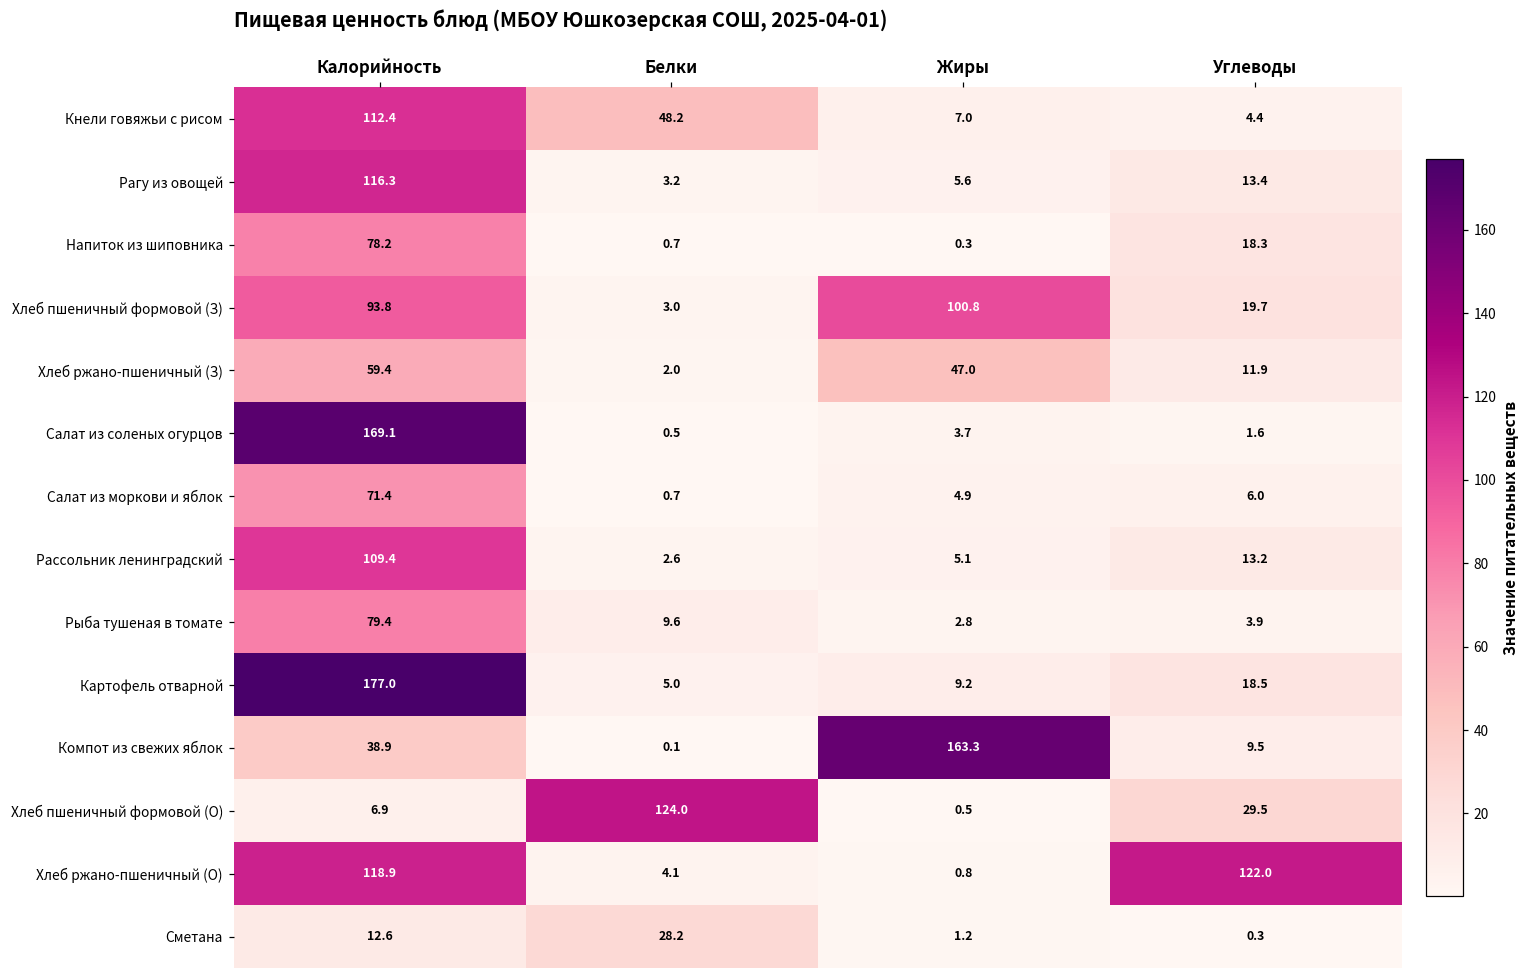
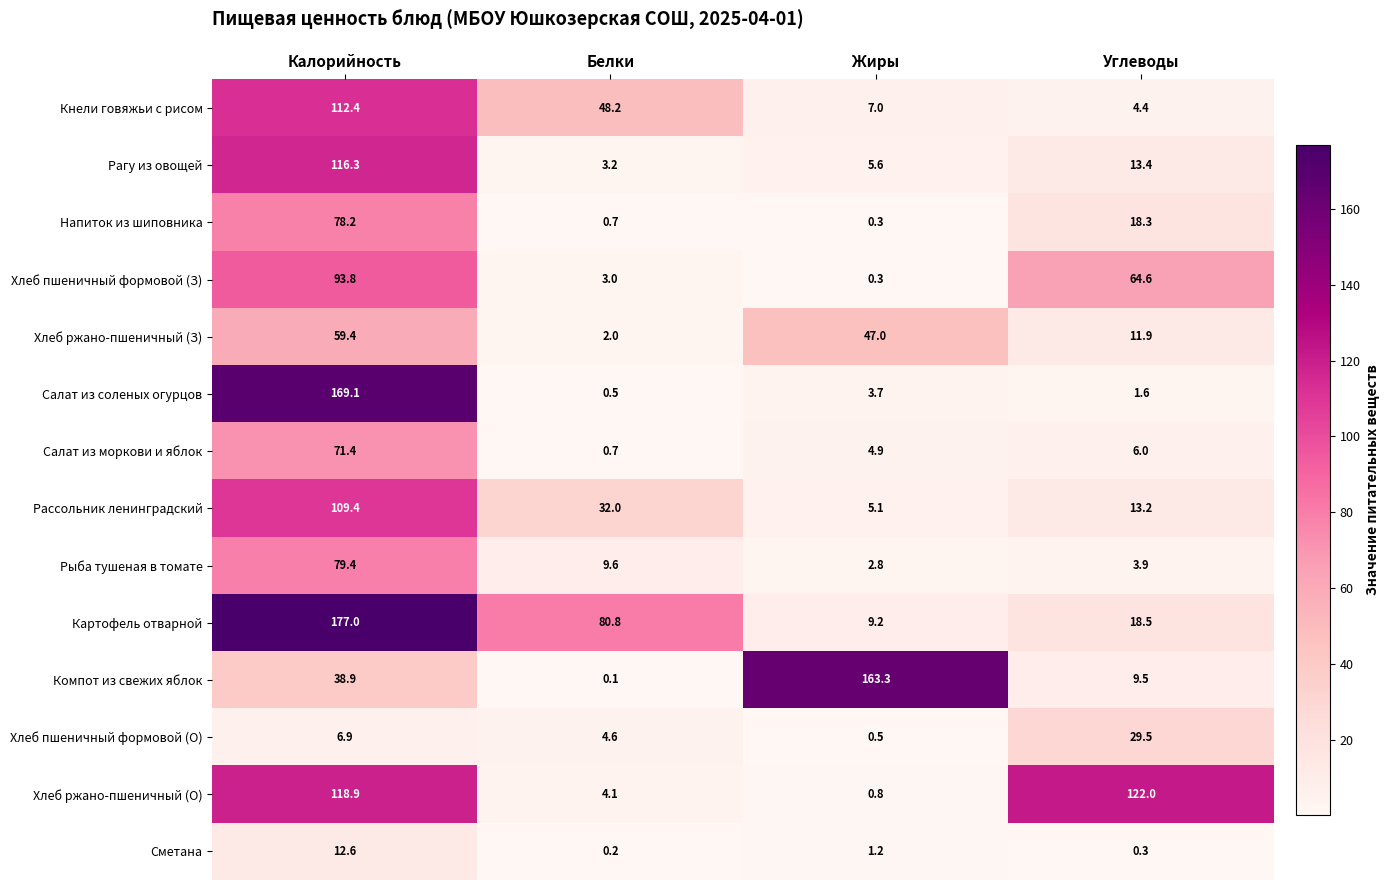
  {
    "Кнели говяжьи с рисом": {
      "Калорийность": 112.4,
      "Белки": 48.2,
      "Жиры": 7.0,
      "Углеводы": 4.4
    },
    "Рагу из овощей": {
      "Калорийность": 116.3,
      "Белки": 3.2,
      "Жиры": 5.6,
      "Углеводы": 13.4
    },
    "Напиток из шиповника": {
      "Калорийность": 78.2,
      "Белки": 0.7,
      "Жиры": 0.3,
      "Углеводы": 18.3
    },
    "Хлеб пшеничный формовой (З)": {
      "Калорийность": 93.8,
      "Белки": 3.0,
-     "Жиры": 100.8,
-     "Углеводы": 19.7
+     "Жиры": 0.3,
+     "Углеводы": 64.6
    },
    "Хлеб ржано-пшеничный (З)": {
      "Калорийность": 59.4,
      "Белки": 2.0,
      "Жиры": 47.0,
      "Углеводы": 11.9
    },
    "Салат из соленых огурцов": {
      "Калорийность": 169.1,
      "Белки": 0.5,
      "Жиры": 3.7,
      "Углеводы": 1.6
    },
    "Салат из моркови и яблок": {
      "Калорийность": 71.4,
      "Белки": 0.7,
      "Жиры": 4.9,
      "Углеводы": 6.0
    },
    "Рассольник ленинградский": {
      "Калорийность": 109.4,
-     "Белки": 2.6,
+     "Белки": 32.0,
      "Жиры": 5.1,
      "Углеводы": 13.2
    },
    "Рыба тушеная в томате": {
      "Калорийность": 79.4,
      "Белки": 9.6,
      "Жиры": 2.8,
      "Углеводы": 3.9
    },
    "Картофель отварной": {
      "Калорийность": 177.0,
-     "Белки": 5.0,
+     "Белки": 80.8,
      "Жиры": 9.2,
      "Углеводы": 18.5
    },
    "Компот из свежих яблок": {
      "Калорийность": 38.9,
      "Белки": 0.1,
      "Жиры": 163.3,
      "Углеводы": 9.5
    },
    "Хлеб пшеничный формовой (О)": {
      "Калорийность": 6.9,
-     "Белки": 124.0,
+     "Белки": 4.6,
      "Жиры": 0.5,
      "Углеводы": 29.5
    },
    "Хлеб ржано-пшеничный (О)": {
      "Калорийность": 118.9,
      "Белки": 4.1,
      "Жиры": 0.8,
      "Углеводы": 122.0
    },
    "Сметана": {
      "Калорийность": 12.6,
-     "Белки": 28.2,
+     "Белки": 0.2,
      "Жиры": 1.2,
      "Углеводы": 0.3
    }
  }
